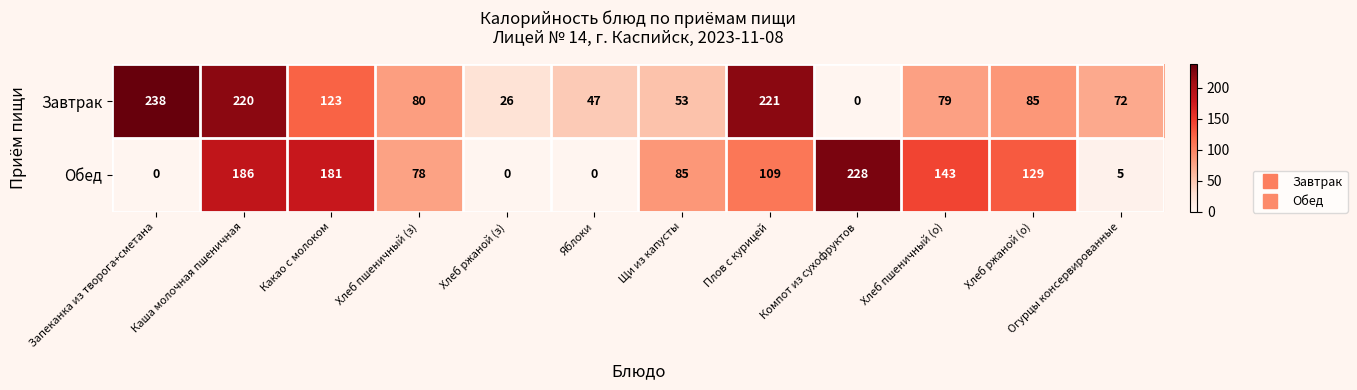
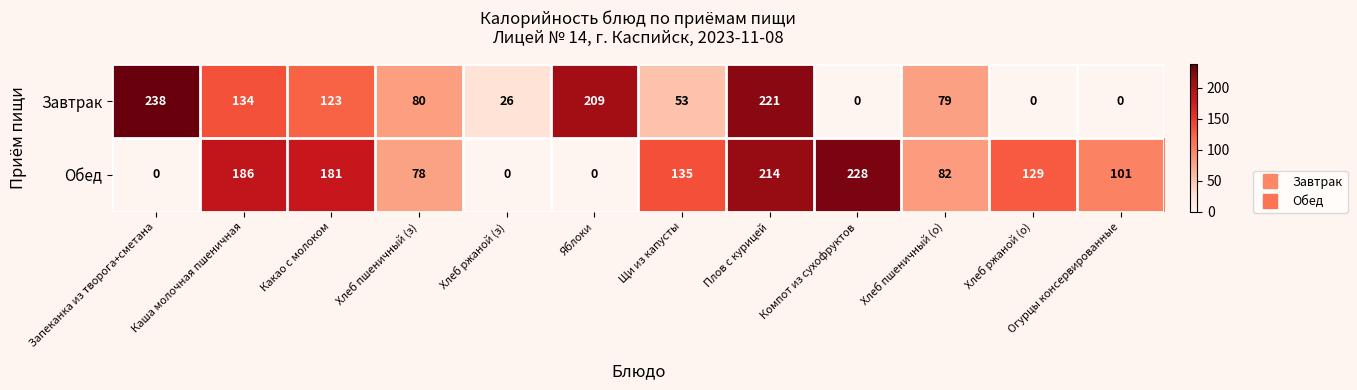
  {
    "Завтрак": {
      "Запеканка из творога+сметана": 238,
-     "Каша молочная пшеничная": 220,
+     "Каша молочная пшеничная": 134,
      "Какао с молоком": 123,
      "Хлеб пшеничный (з)": 80,
      "Хлеб ржаной (з)": 26,
-     "Яблоки": 47,
+     "Яблоки": 209,
      "Щи из капусты": 53,
      "Плов с курицей": 221,
      "Компот из сухофруктов": 0,
      "Хлеб пшеничный (о)": 79,
-     "Хлеб ржаной (о)": 85,
-     "Огурцы консервированные": 72
+     "Хлеб ржаной (о)": 0,
+     "Огурцы консервированные": 0
    },
    "Обед": {
      "Запеканка из творога+сметана": 0,
      "Каша молочная пшеничная": 186,
      "Какао с молоком": 181,
      "Хлеб пшеничный (з)": 78,
      "Хлеб ржаной (з)": 0,
      "Яблоки": 0,
-     "Щи из капусты": 85,
-     "Плов с курицей": 109,
+     "Щи из капусты": 135,
+     "Плов с курицей": 214,
      "Компот из сухофруктов": 228,
-     "Хлеб пшеничный (о)": 143,
+     "Хлеб пшеничный (о)": 82,
      "Хлеб ржаной (о)": 129,
-     "Огурцы консервированные": 5
+     "Огурцы консервированные": 101
    }
  }
